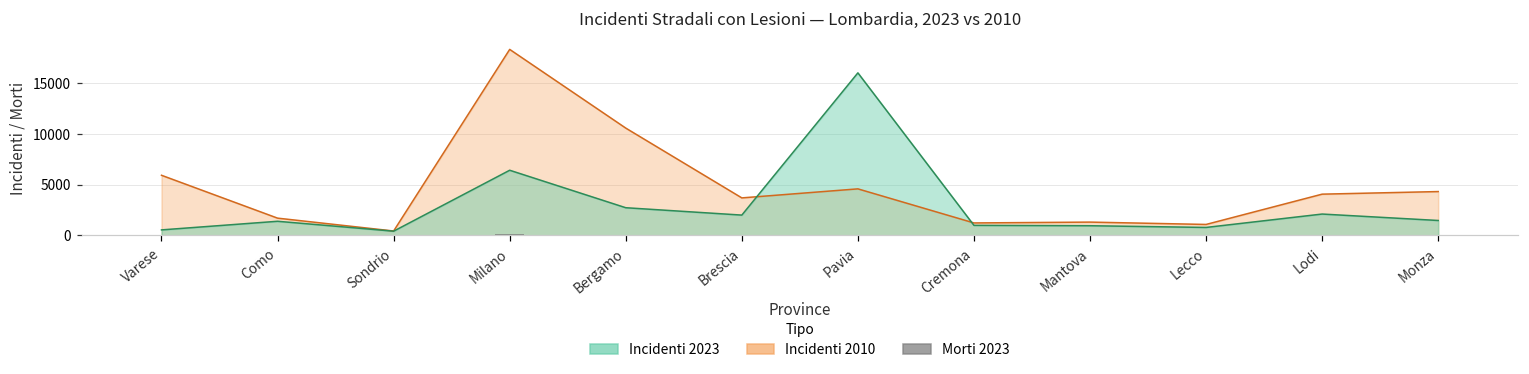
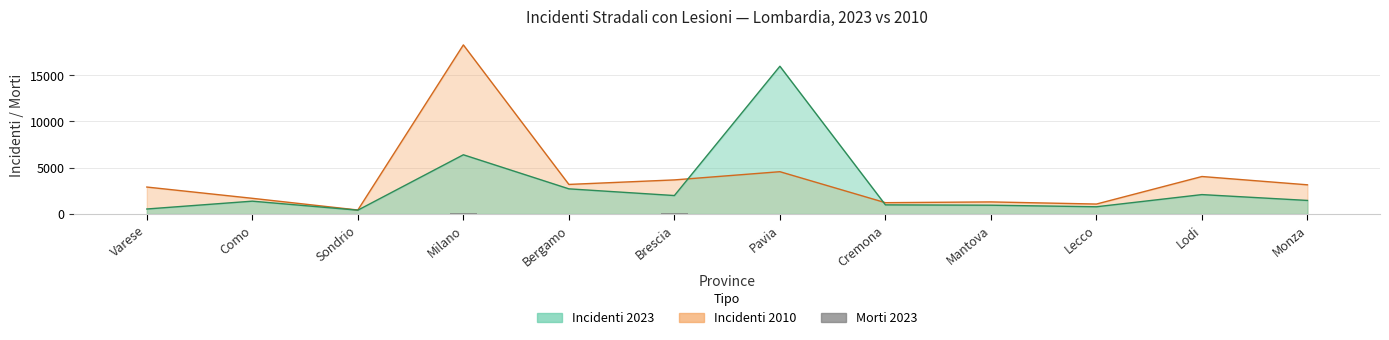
  {
    "Incidenti 2010": {
-     "Varese": 6000,
+     "Varese": 3000,
      "Como": 2000,
      "Milano": 18000,
-     "Bergamo": 11000,
+     "Bergamo": 3000,
      "Brescia": 4000,
      "Pavia": 5000,
      "Mantova": 1000,
      "Lecco": 1000,
      "Lodi": 4000,
-     "Monza": 4000
+     "Monza": 3000
    },
    "Incidenti 2023": {
      "Varese": 1000,
      "Como": 1000,
      "Milano": 6000,
      "Bergamo": 3000,
      "Brescia": 2000,
      "Pavia": 16000,
      "Mantova": 1000,
      "Lecco": 1000,
      "Lodi": 2000,
      "Monza": 1000
    }
  }
